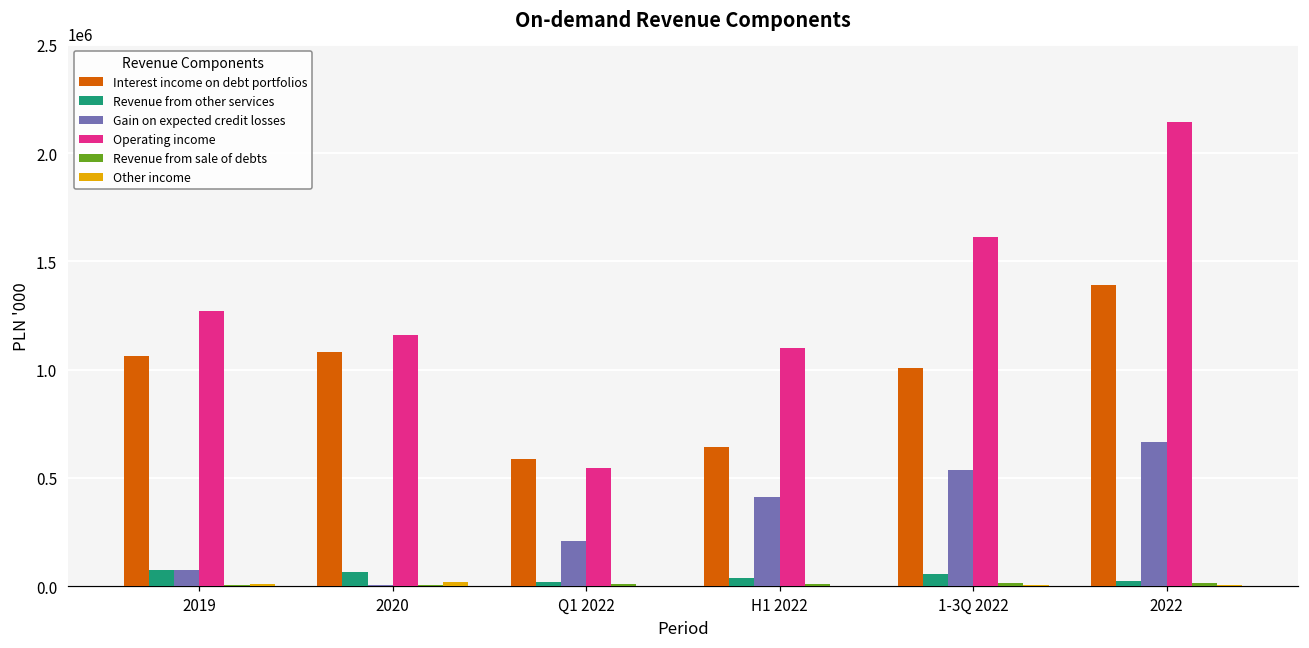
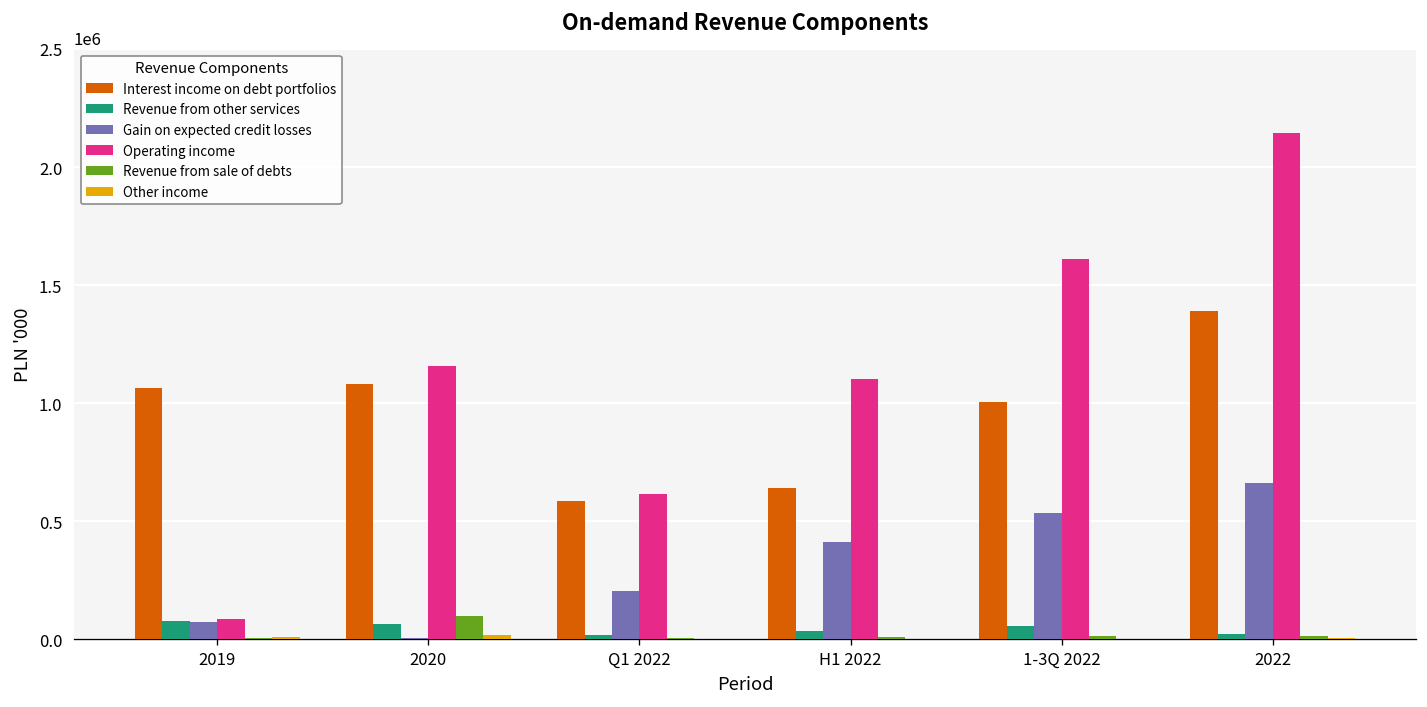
  {
    "Interest income on debt portfolios": {
      "2019": 1060000,
      "2020": 1080000,
      "Q1 2022": 590000,
      "H1 2022": 640000,
      "1-3Q 2022": 1010000,
      "2022": 1390000
    },
    "Revenue from other services": {
      "2019": 80000,
      "2020": 70000,
      "Q1 2022": 20000,
      "H1 2022": 40000,
      "1-3Q 2022": 60000,
      "2022": 20000
    },
    "Gain on expected credit losses": {
      "2019": 80000,
      "Q1 2022": 210000,
      "H1 2022": 410000,
      "1-3Q 2022": 530000,
      "2022": 660000
    },
    "Operating income": {
-     "2019": 1270000,
+     "2019": 90000,
      "2020": 1160000,
-     "Q1 2022": 540000,
+     "Q1 2022": 620000,
      "H1 2022": 1100000,
      "1-3Q 2022": 1610000,
      "2022": 2150000
    },
    "Revenue from sale of debts": {
-     "2020": 0,
+     "2020": 100000,
      "1-3Q 2022": 10000,
      "2022": 10000
    },
    "Other income": {
      "2020": 20000
    }
  }
